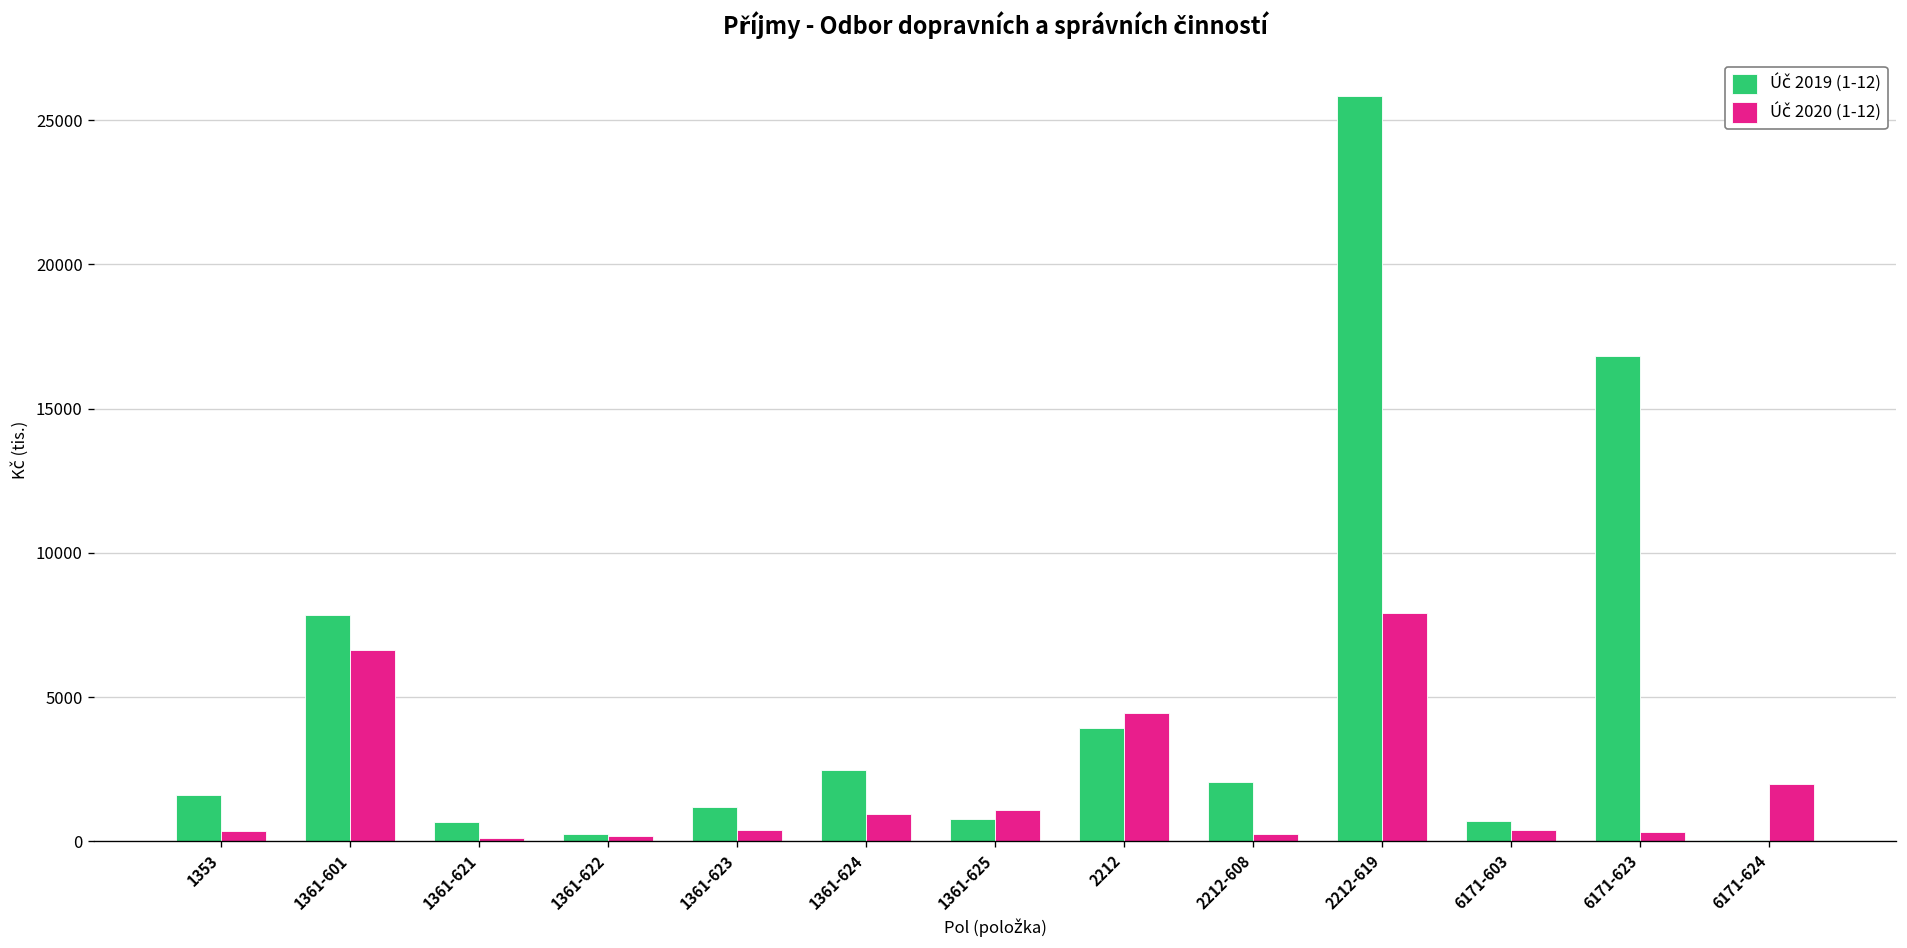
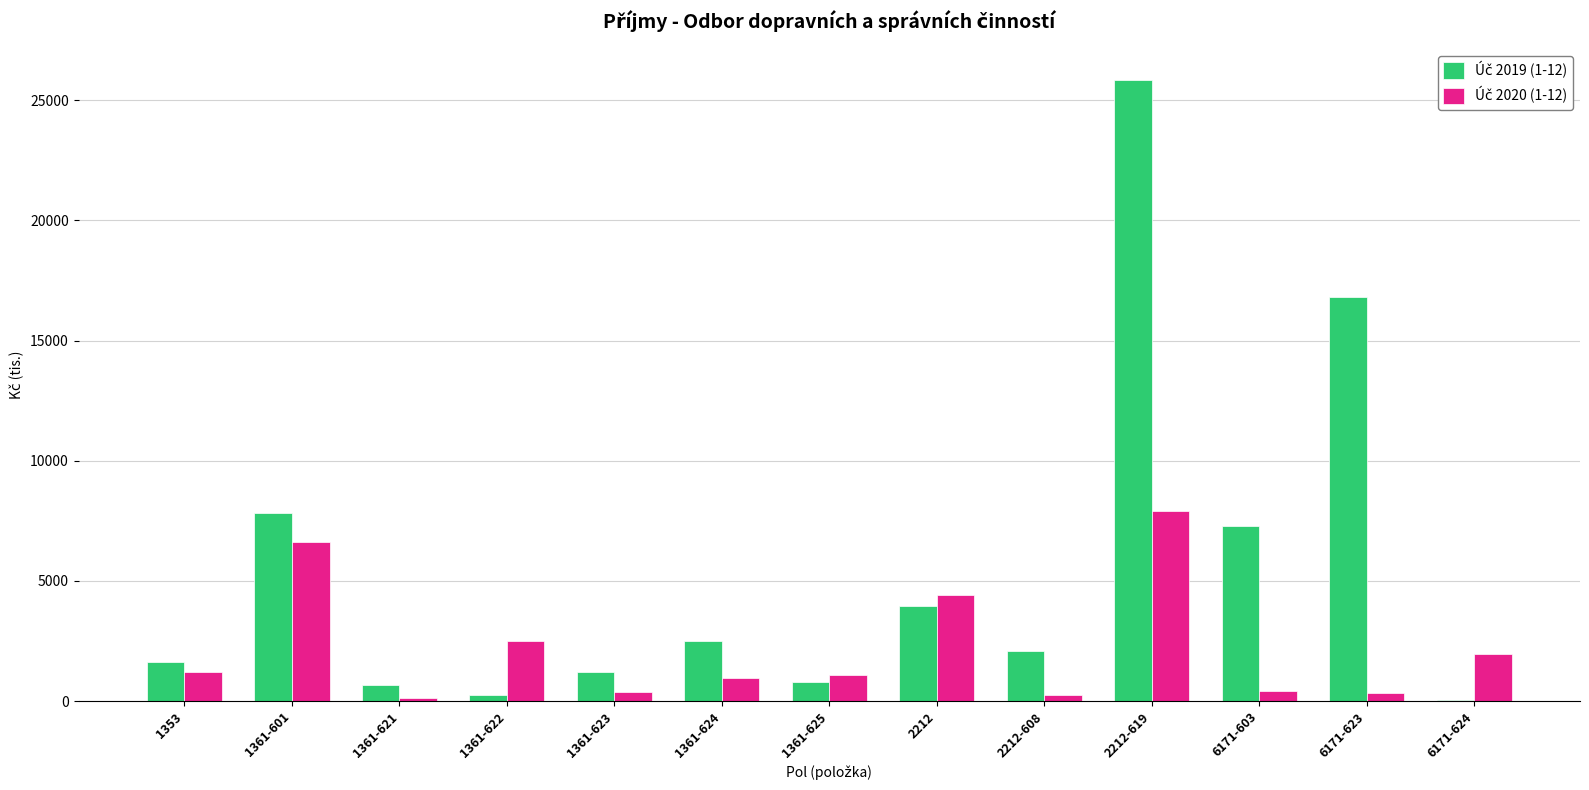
  {
    "Úč 2019 (1-12)": {
      "1353": 1600,
      "1361-601": 7800,
      "1361-621": 700,
      "1361-622": 300,
      "1361-623": 1200,
      "1361-624": 2500,
      "1361-625": 800,
      "2212": 3900,
      "2212-608": 2100,
      "2212-619": 25800,
-     "6171-603": 700,
+     "6171-603": 7300,
      "6171-623": 16800
    },
    "Úč 2020 (1-12)": {
-     "1353": 400,
+     "1353": 1200,
      "1361-601": 6600,
      "1361-621": 100,
-     "1361-622": 200,
+     "1361-622": 2500,
      "1361-623": 400,
      "1361-624": 900,
      "1361-625": 1100,
      "2212": 4400,
      "2212-608": 300,
      "2212-619": 7900,
      "6171-603": 400,
      "6171-623": 300,
      "6171-624": 2000
    }
  }
